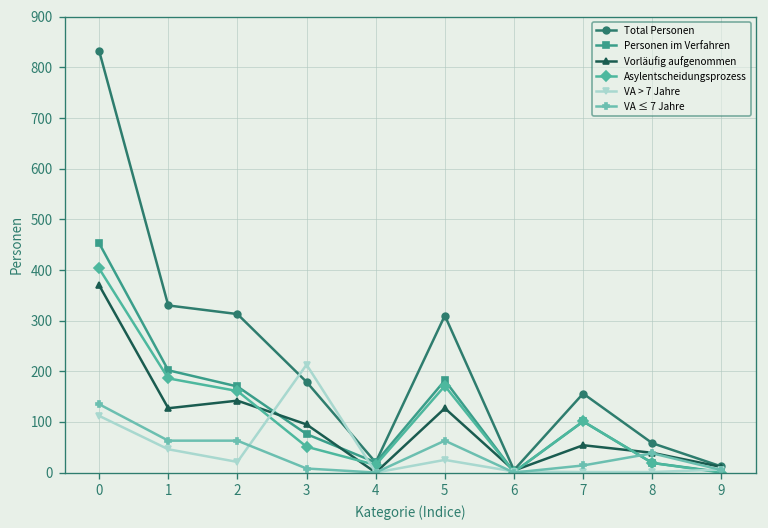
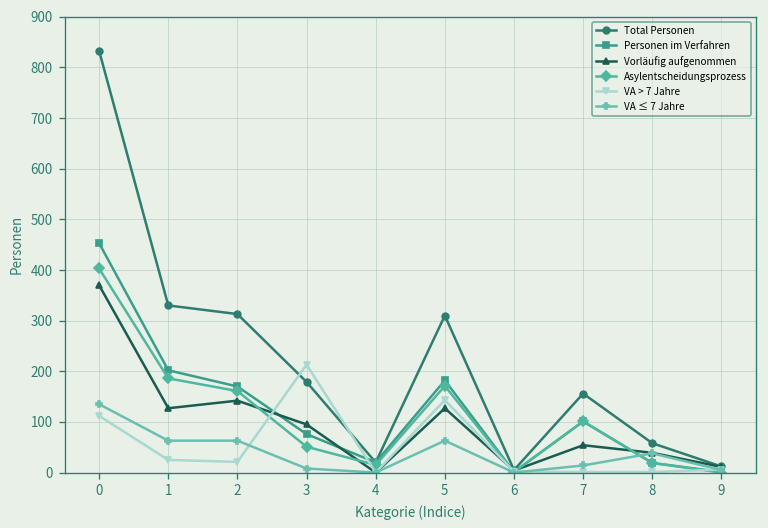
  {
    "VA > 7 Jahre": {
      "0": 110,
-     "1": 50,
+     "1": 30,
      "2": 20,
      "3": 210,
-     "5": 30,
+     "5": 140,
      "7": 0,
      "8": 0
    }
  }
